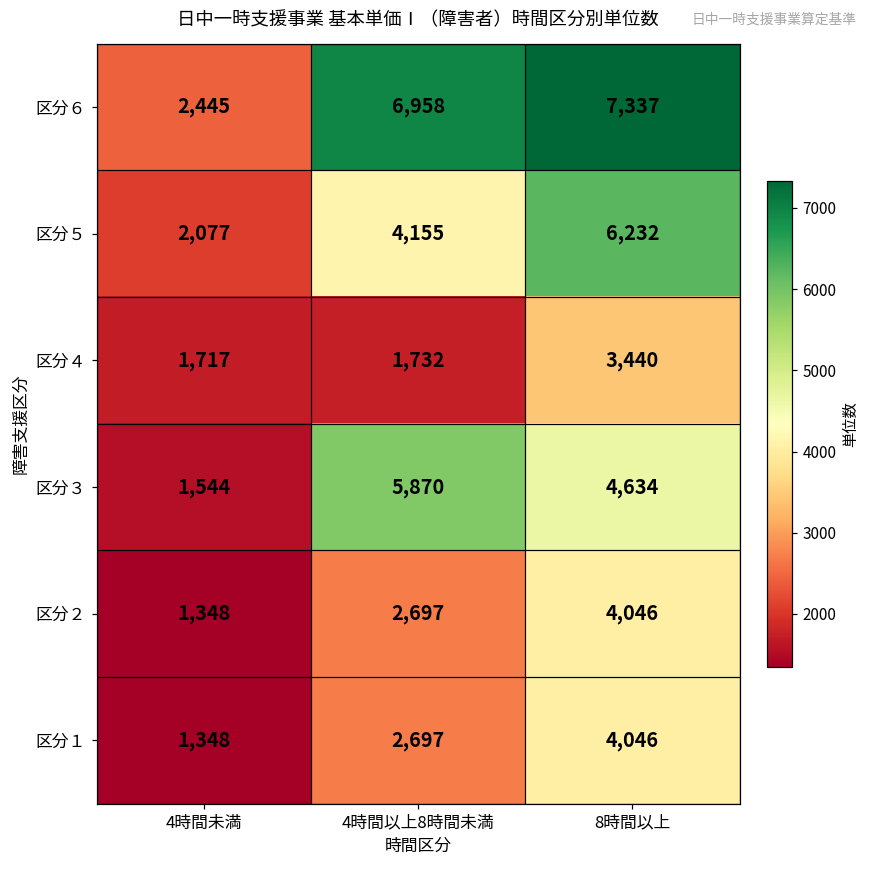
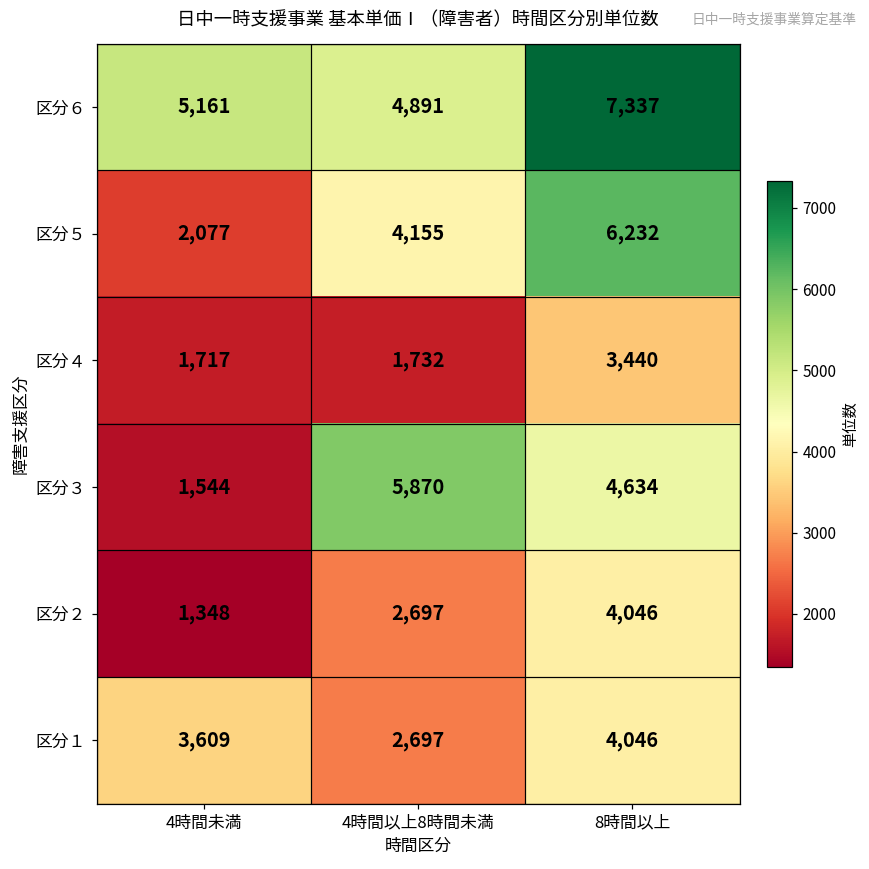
  {
    "区分６": {
-     "4時間未満": "2,445",
-     "4時間以上8時間未満": "6,958",
+     "4時間未満": "5,161",
+     "4時間以上8時間未満": "4,891",
      "8時間以上": "7,337"
    },
    "区分５": {
      "4時間未満": "2,077",
      "4時間以上8時間未満": "4,155",
      "8時間以上": "6,232"
    },
    "区分４": {
      "4時間未満": "1,717",
      "4時間以上8時間未満": "1,732",
      "8時間以上": "3,440"
    },
    "区分３": {
      "4時間未満": "1,544",
      "4時間以上8時間未満": "5,870",
      "8時間以上": "4,634"
    },
    "区分２": {
      "4時間未満": "1,348",
      "4時間以上8時間未満": "2,697",
      "8時間以上": "4,046"
    },
    "区分１": {
-     "4時間未満": "1,348",
+     "4時間未満": "3,609",
      "4時間以上8時間未満": "2,697",
      "8時間以上": "4,046"
    }
  }
